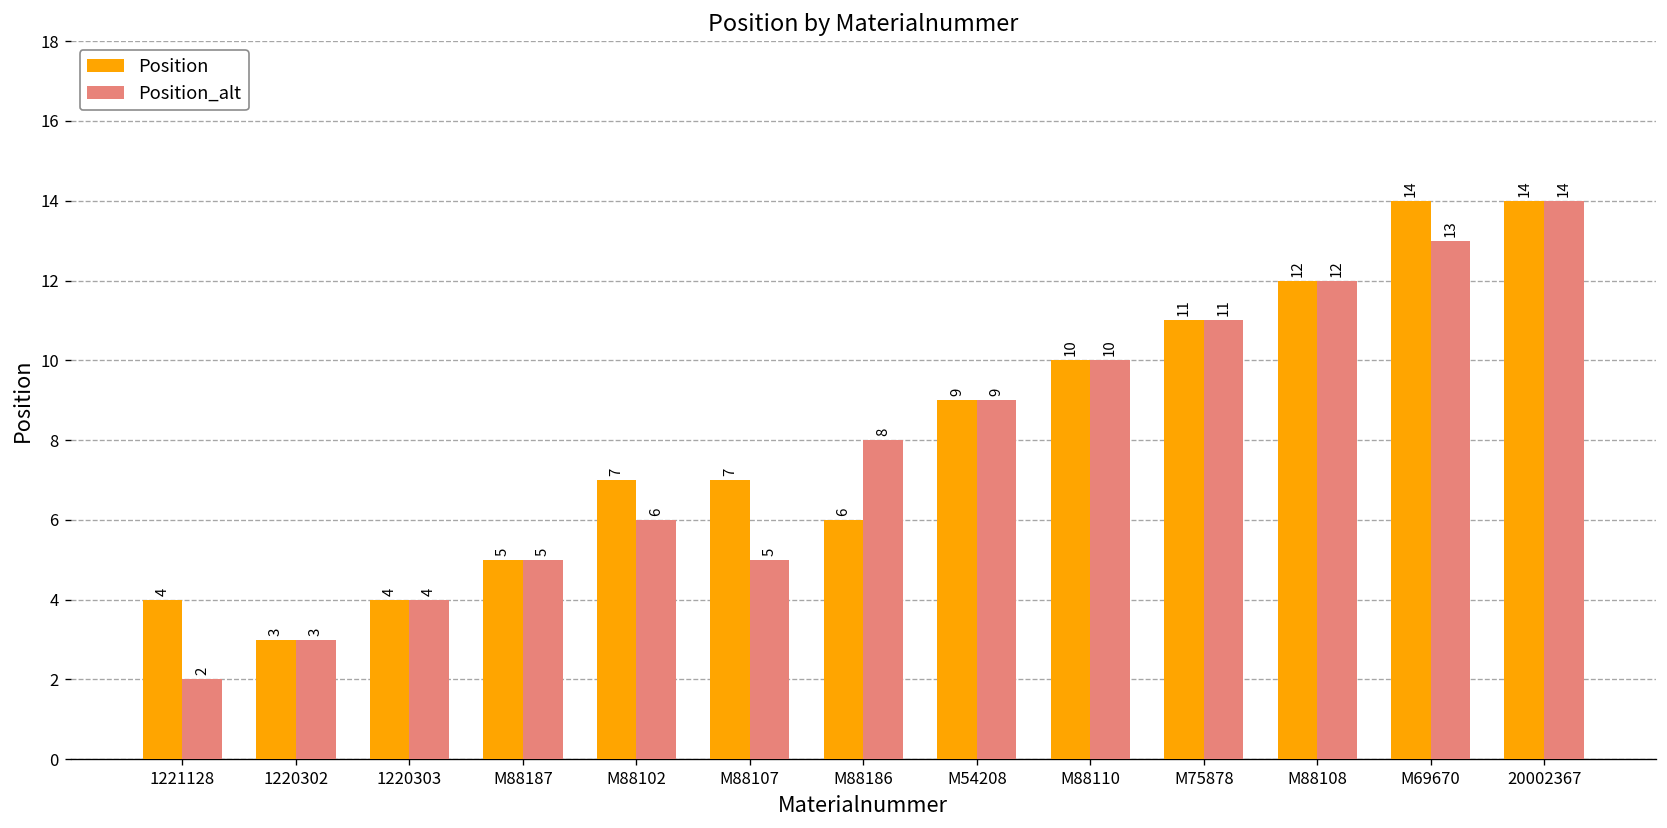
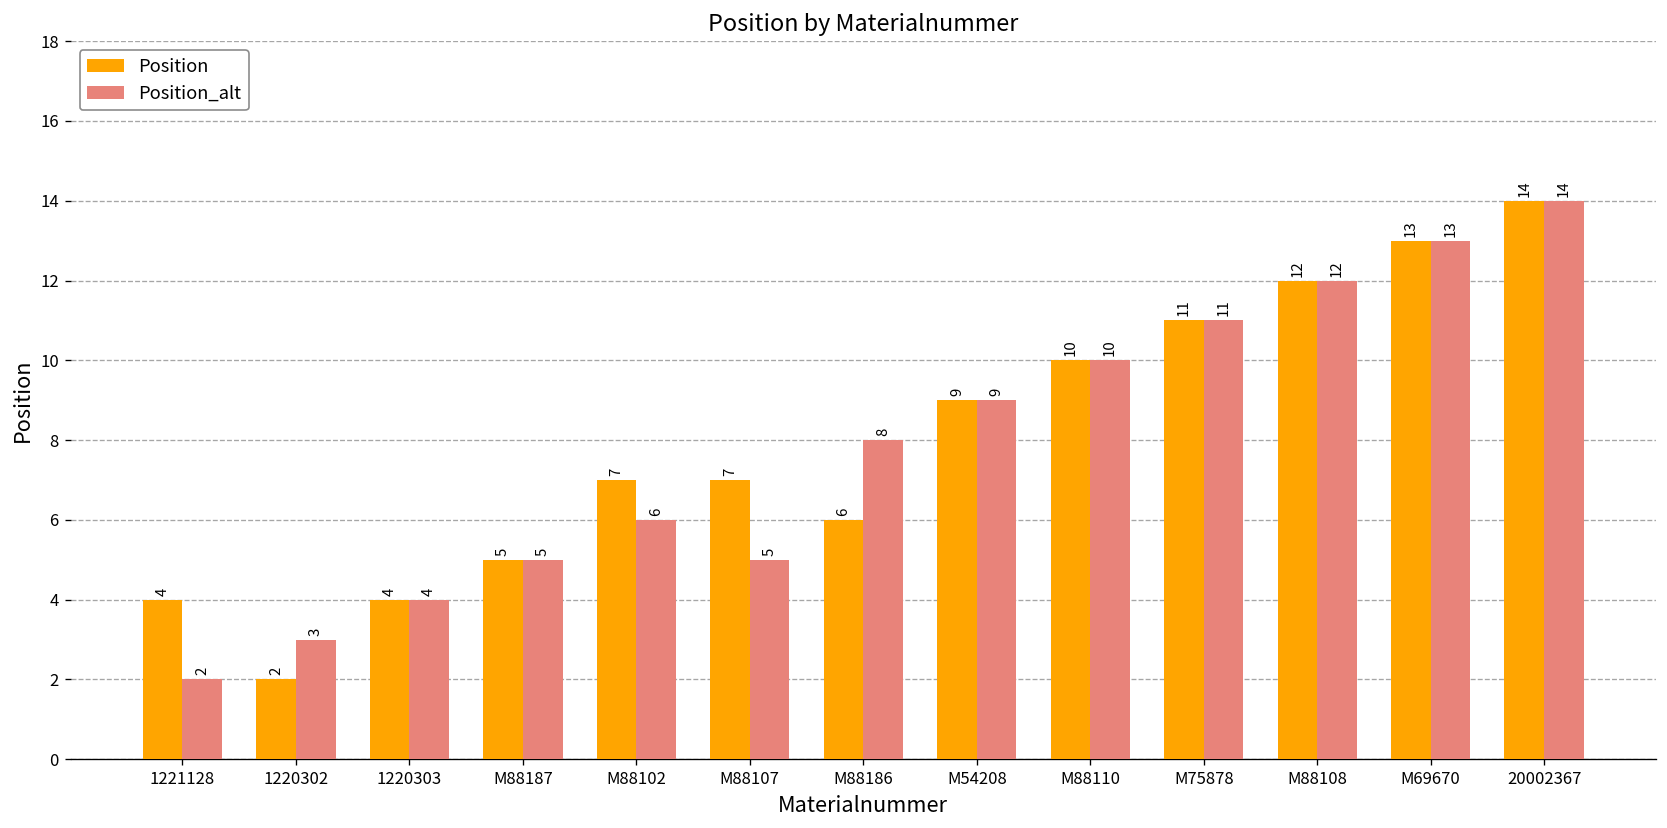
  {
    "Position": {
      "1221128": 4,
-     "1220302": 3,
+     "1220302": 2,
      "1220303": 4,
      "M88187": 5,
      "M88102": 7,
      "M88107": 7,
      "M88186": 6,
      "M54208": 9,
      "M88110": 10,
      "M75878": 11,
      "M88108": 12,
-     "M69670": 14,
+     "M69670": 13,
      "20002367": 14
    },
    "Position_alt": {
      "1221128": 2,
      "1220302": 3,
      "1220303": 4,
      "M88187": 5,
      "M88102": 6,
      "M88107": 5,
      "M88186": 8,
      "M54208": 9,
      "M88110": 10,
      "M75878": 11,
      "M88108": 12,
      "M69670": 13,
      "20002367": 14
    }
  }
